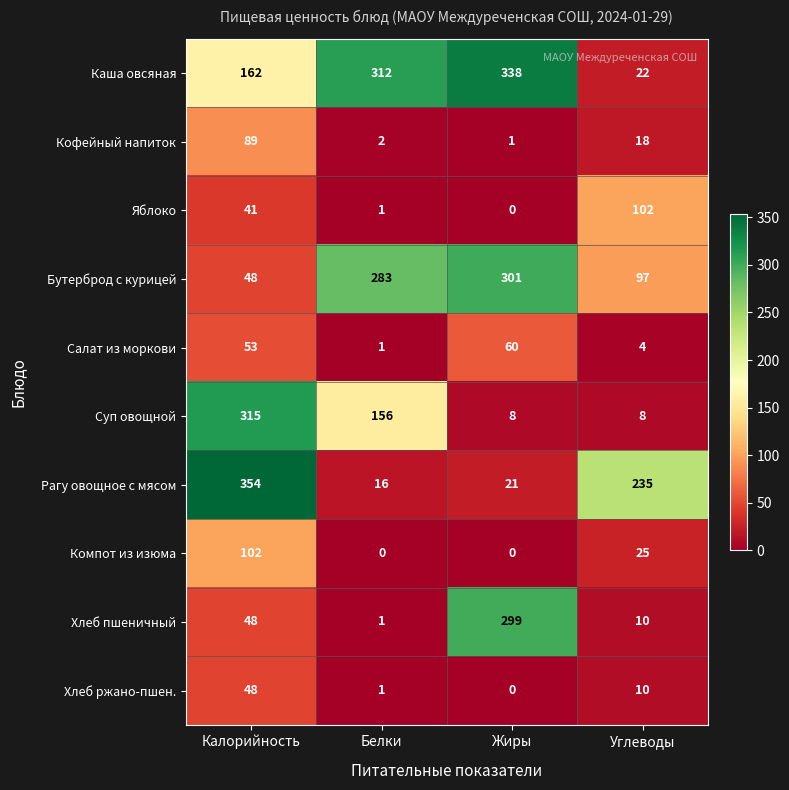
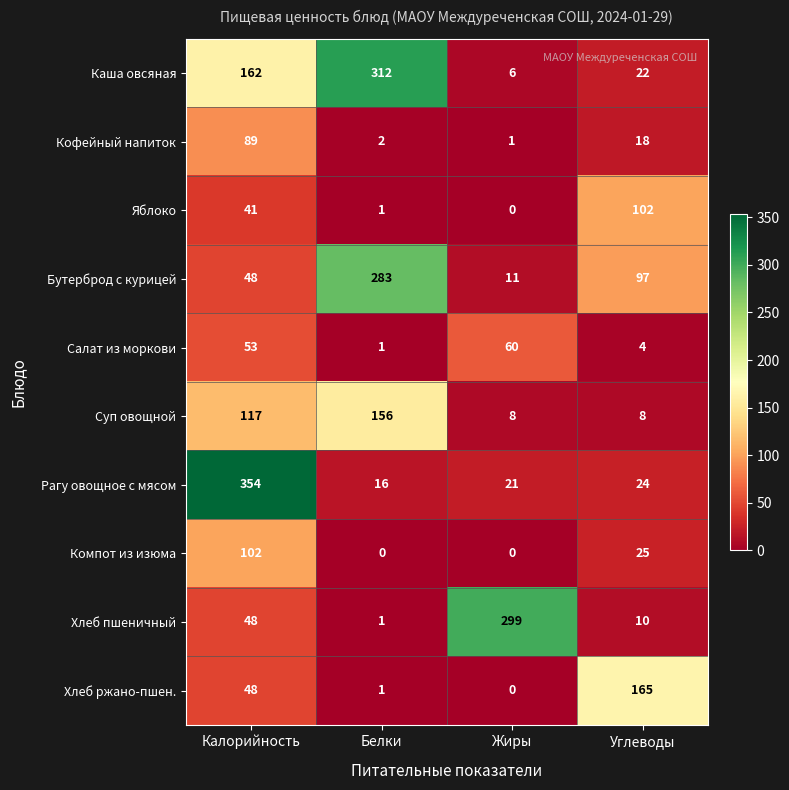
  {
    "Каша овсяная": {
      "Калорийность": 162,
      "Белки": 312,
-     "Жиры": 338
+     "Жиры": 6
    },
    "Кофейный напиток": {
      "Калорийность": 89,
      "Белки": 2,
      "Жиры": 1,
      "Углеводы": 18
    },
    "Яблоко": {
      "Калорийность": 41,
      "Белки": 1,
      "Жиры": 0,
      "Углеводы": 102
    },
    "Бутерброд с курицей": {
      "Калорийность": 48,
      "Белки": 283,
-     "Жиры": 301,
+     "Жиры": 11,
      "Углеводы": 97
    },
    "Салат из моркови": {
      "Калорийность": 53,
      "Белки": 1,
      "Жиры": 60,
      "Углеводы": 4
    },
    "Суп овощной": {
-     "Калорийность": 315,
+     "Калорийность": 117,
      "Белки": 156,
      "Жиры": 8,
      "Углеводы": 8
    },
    "Рагу овощное с мясом": {
      "Калорийность": 354,
      "Белки": 16,
      "Жиры": 21,
-     "Углеводы": 235
+     "Углеводы": 24
    },
    "Компот из изюма": {
      "Калорийность": 102,
      "Белки": 0,
      "Жиры": 0,
      "Углеводы": 25
    },
    "Хлеб пшеничный": {
      "Калорийность": 48,
      "Белки": 1,
      "Жиры": 299,
      "Углеводы": 10
    },
    "Хлеб ржано-пшен.": {
      "Калорийность": 48,
      "Белки": 1,
      "Жиры": 0,
-     "Углеводы": 10
+     "Углеводы": 165
    }
  }
